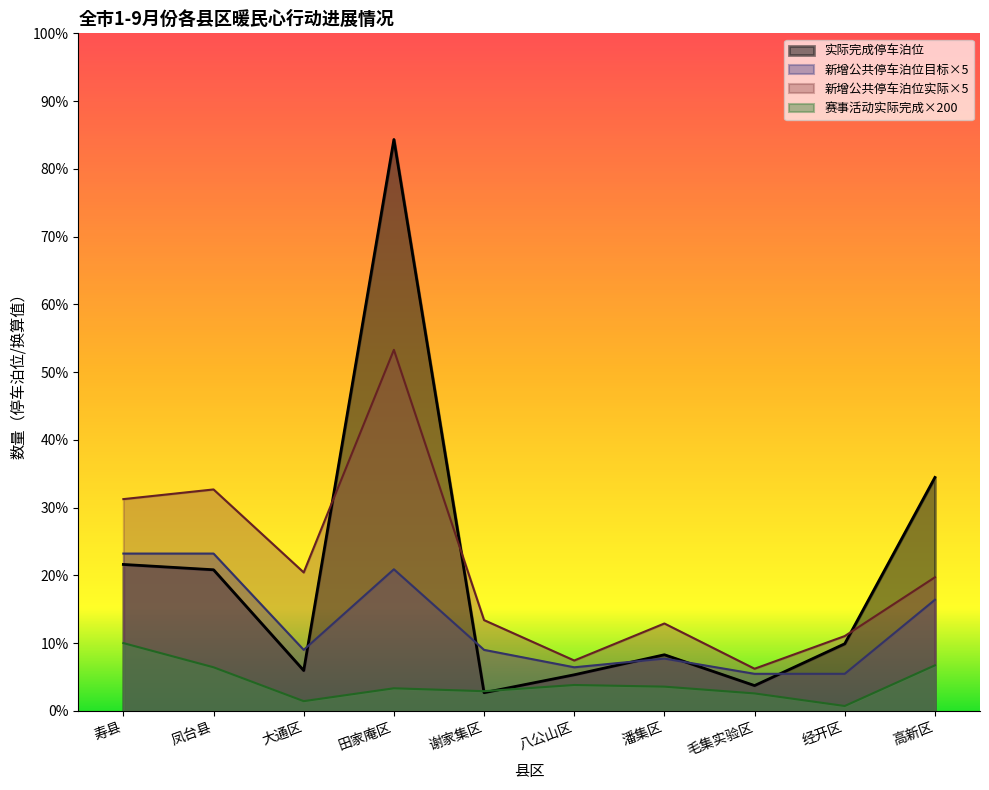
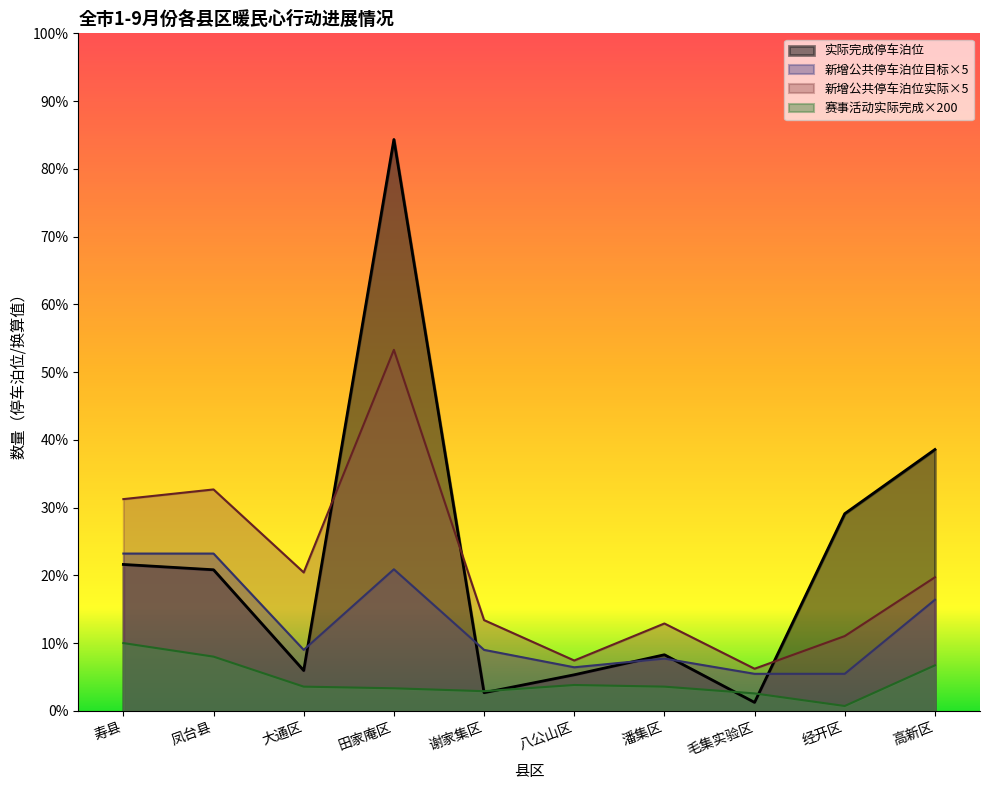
  {
    "实际完成停车泊位": {
      "寿县": "22%",
      "凤台县": "21%",
      "大通区": "6%",
      "田家庵区": "84%",
      "八公山区": "5%",
      "潘集区": "8%",
-     "毛集实验区": "4%",
-     "经开区": "10%",
-     "高新区": "34%"
+     "毛集实验区": "1%",
+     "经开区": "29%",
+     "高新区": "39%"
    },
    "赛事活动实际完成×200": {
      "寿县": "10%",
-     "凤台县": "6%",
-     "大通区": "1%",
+     "凤台县": "8%",
+     "大通区": "4%",
      "田家庵区": "3%",
      "八公山区": "4%",
      "潘集区": "4%",
      "毛集实验区": "3%",
      "经开区": "1%",
      "高新区": "7%"
    }
  }
